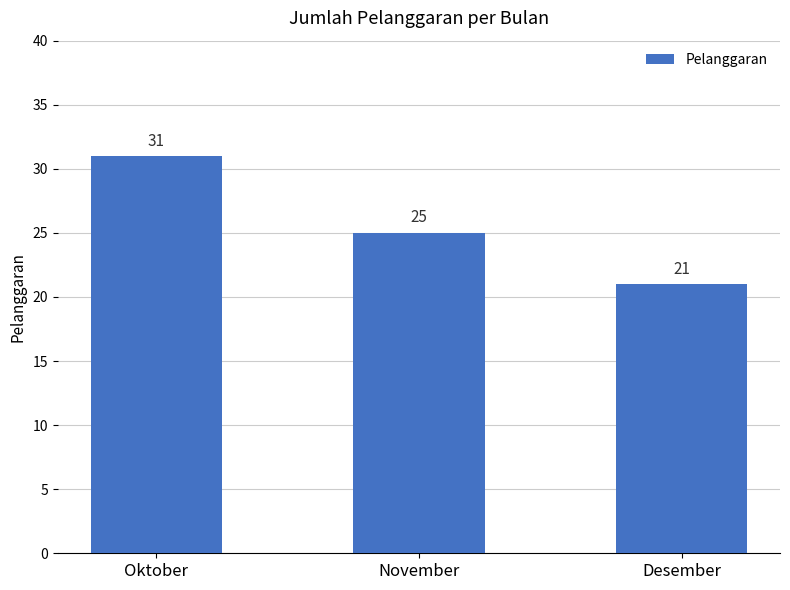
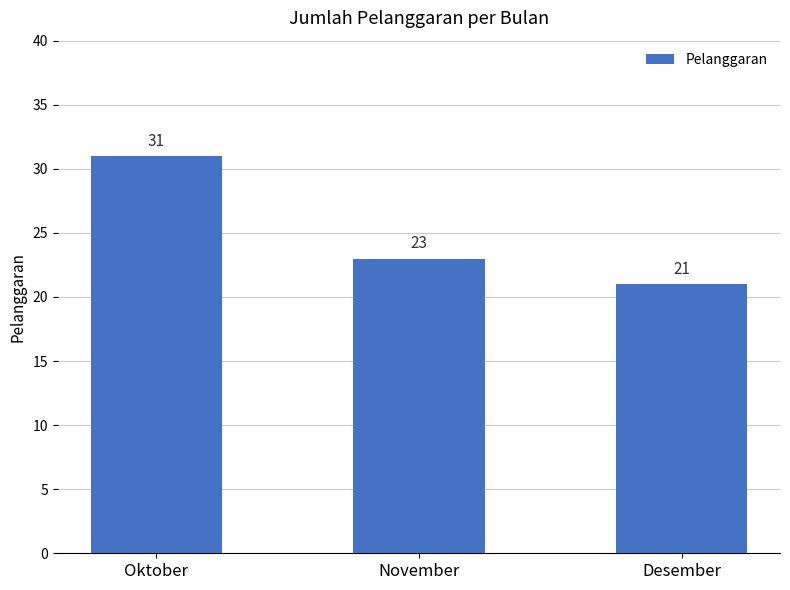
  {
    "Oktober": 31,
-   "November": 25,
+   "November": 23,
    "Desember": 21
  }
